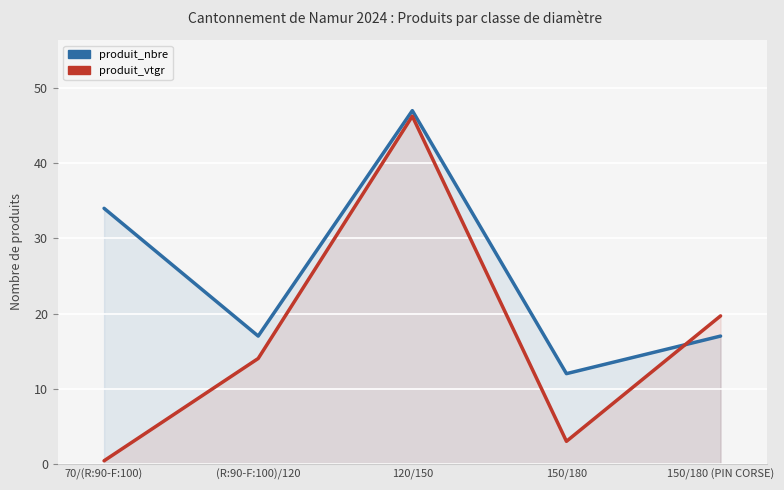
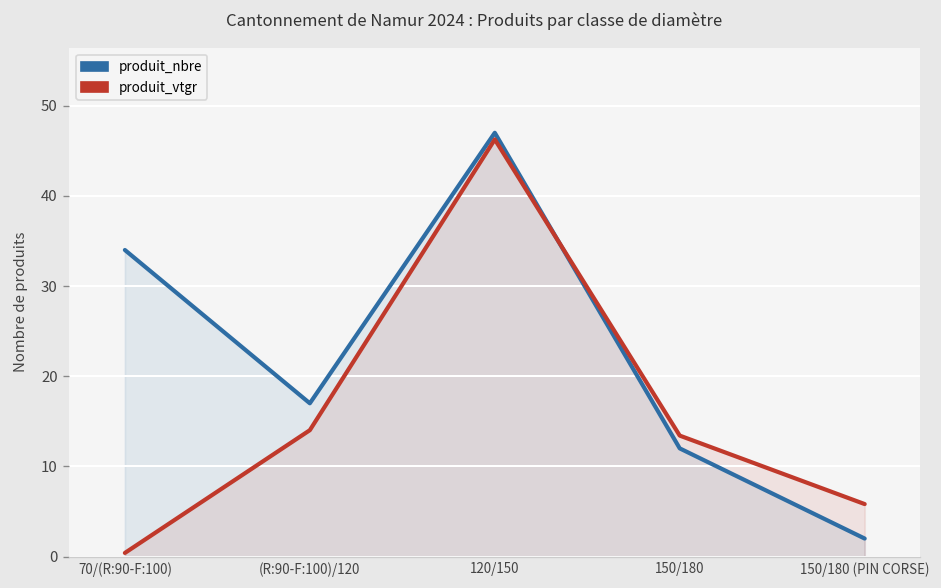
  {
    "produit_nbre": {
      "70/(R:90-F:100)": 34,
      "(R:90-F:100)/120": 17,
      "120/150": 47,
      "150/180": 12,
-     "150/180 (PIN CORSE)": 17
+     "150/180 (PIN CORSE)": 2
    },
    "produit_vtgr": {
      "70/(R:90-F:100)": 0,
      "(R:90-F:100)/120": 14,
      "120/150": 46,
-     "150/180": 3,
-     "150/180 (PIN CORSE)": 20
+     "150/180": 13,
+     "150/180 (PIN CORSE)": 6
    }
  }
